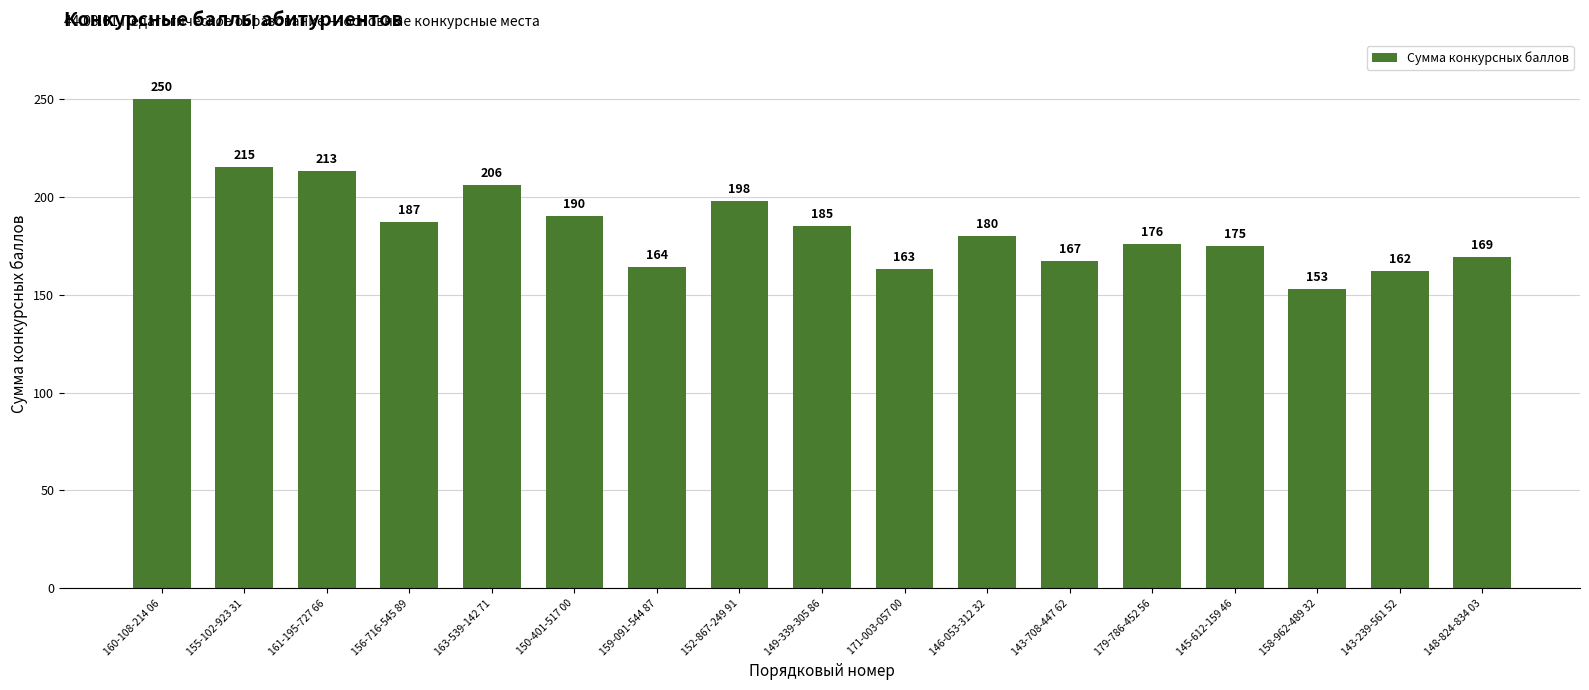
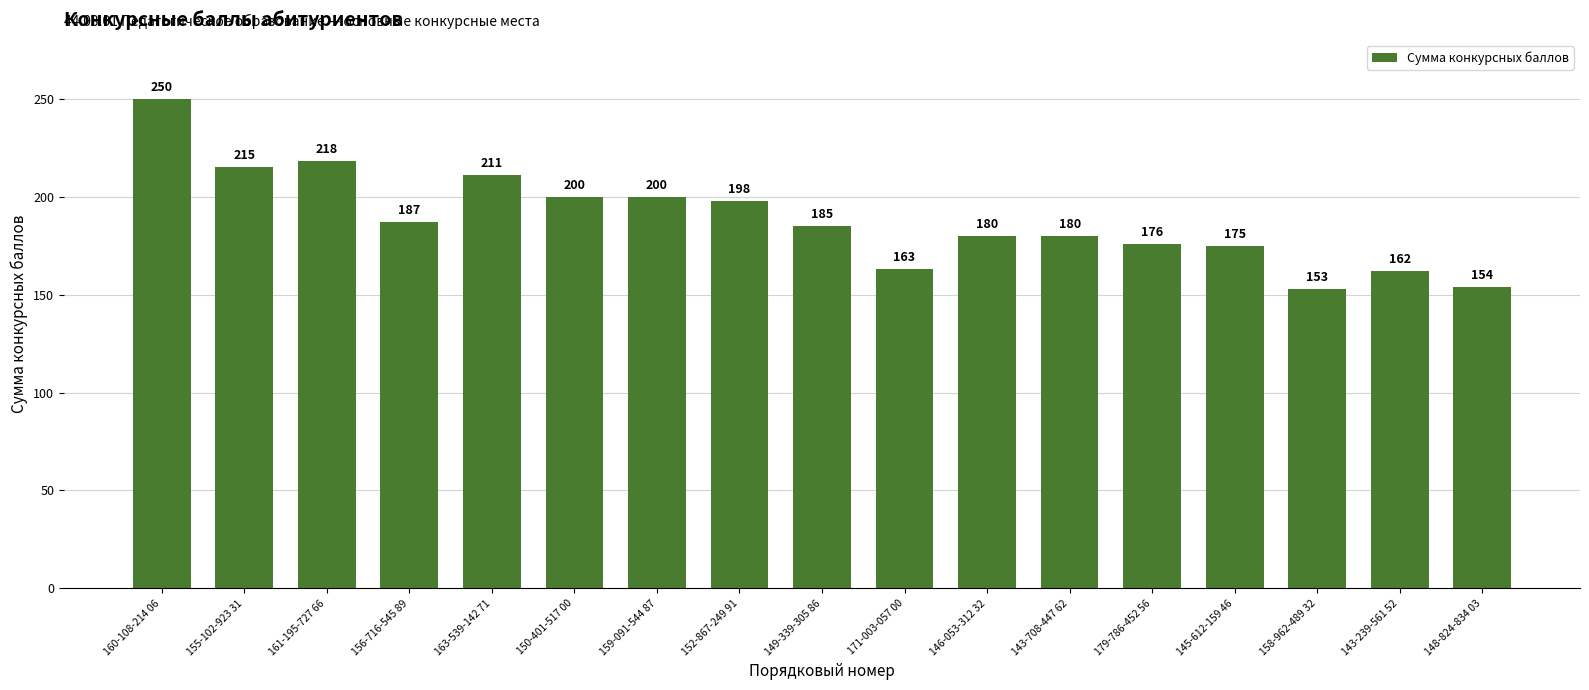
  {
    "160-108-214 06": 250,
    "155-102-923 31": 215,
-   "161-195-727 66": 213,
+   "161-195-727 66": 218,
    "156-716-545 89": 187,
-   "163-539-142 71": 206,
-   "150-401-517 00": 190,
-   "159-091-544 87": 164,
+   "163-539-142 71": 211,
+   "150-401-517 00": 200,
+   "159-091-544 87": 200,
    "152-867-249 91": 198,
    "149-339-305 86": 185,
    "171-003-057 00": 163,
    "146-053-312 32": 180,
-   "143-708-447 62": 167,
+   "143-708-447 62": 180,
    "179-786-452 56": 176,
    "145-612-159 46": 175,
    "158-962-489 32": 153,
    "143-239-561 52": 162,
-   "148-824-834 03": 169
+   "148-824-834 03": 154
  }
